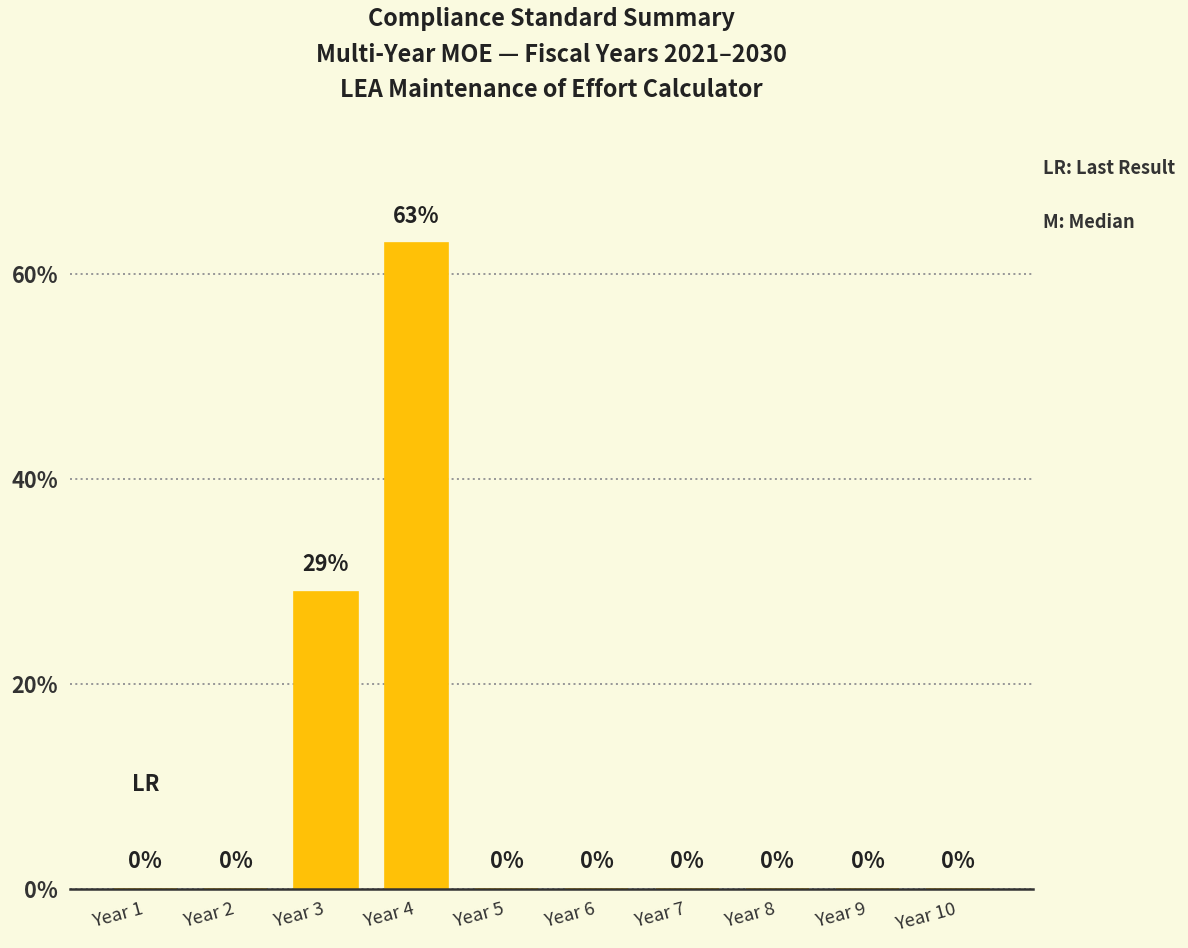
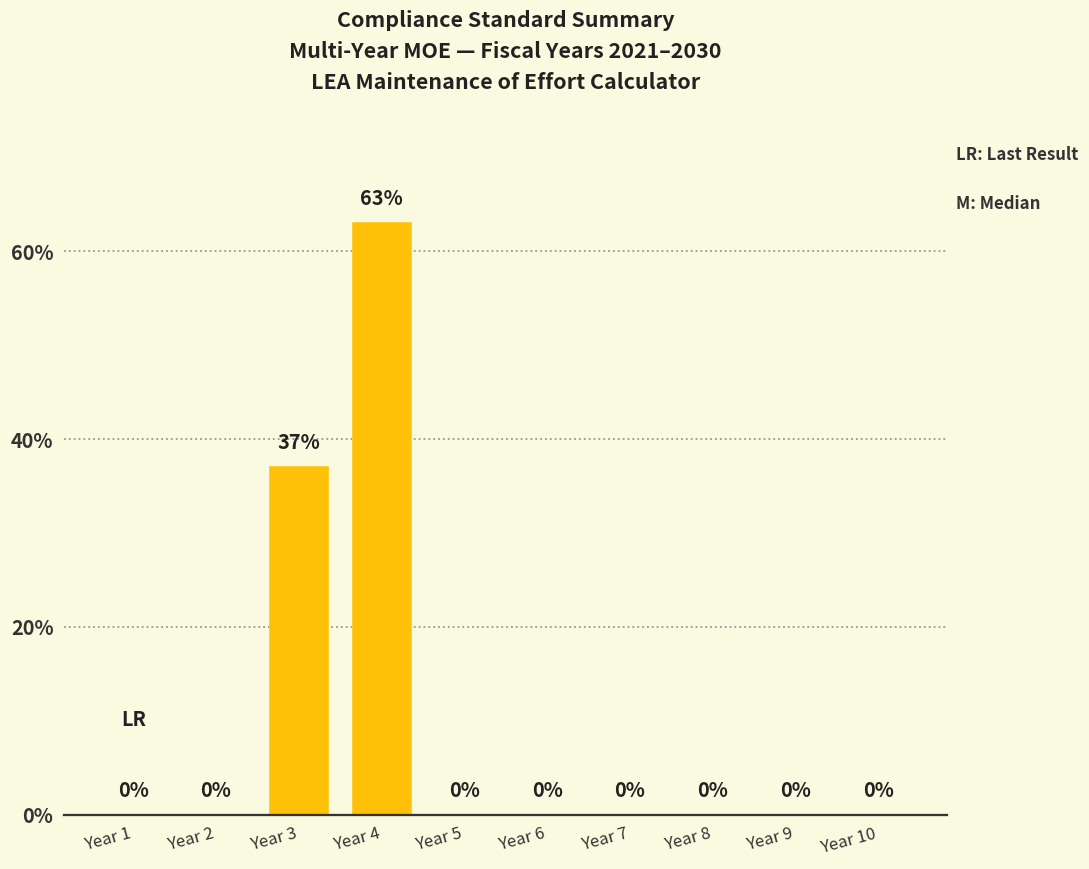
  {
    "Year 1": "0%",
    "Year 2": "0%",
-   "Year 3": "29%",
+   "Year 3": "37%",
    "Year 4": "63%",
    "Year 5": "0%",
    "Year 6": "0%",
    "Year 7": "0%",
    "Year 8": "0%",
    "Year 9": "0%",
    "Year 10": "0%"
  }
